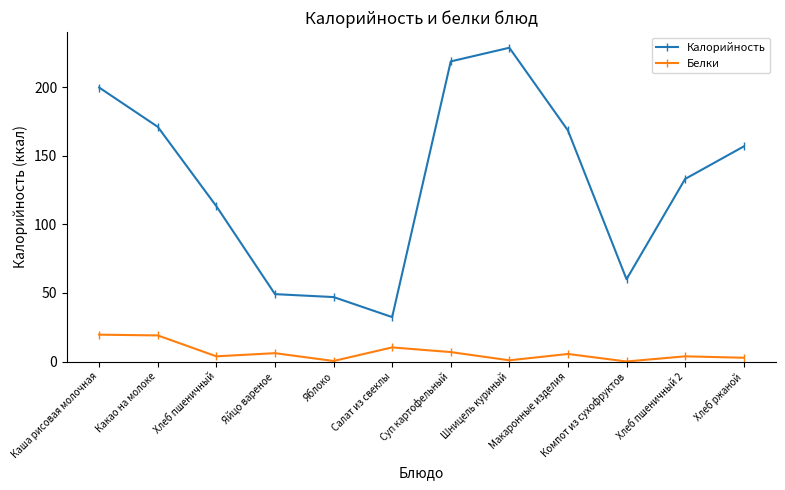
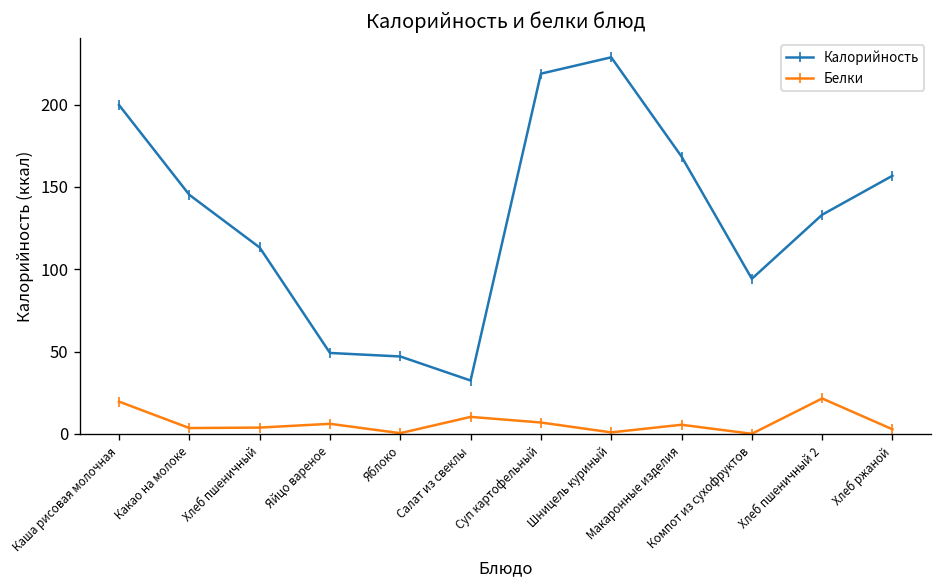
  {
    "Калорийность": {
      "Каша рисовая молочная": 200,
-     "Какао на молоке": 171,
+     "Какао на молоке": 145,
      "Хлеб пшеничный": 113,
      "Яйцо вареное": 49,
      "Яблоко": 47,
      "Салат из свеклы": 32,
      "Суп картофельный": 219,
      "Шницель куриный": 229,
      "Макаронные изделия": 168,
-     "Компот из сухофруктов": 60,
+     "Компот из сухофруктов": 94,
      "Хлеб пшеничный 2": 133,
      "Хлеб ржаной": 157
    },
    "Белки": {
      "Каша рисовая молочная": 20,
-     "Какао на молоке": 19,
+     "Какао на молоке": 4,
      "Хлеб пшеничный": 4,
      "Яйцо вареное": 6,
      "Яблоко": 0,
      "Салат из свеклы": 10,
      "Суп картофельный": 7,
      "Шницель куриный": 1,
      "Макаронные изделия": 6,
      "Компот из сухофруктов": 0,
-     "Хлеб пшеничный 2": 4,
+     "Хлеб пшеничный 2": 22,
      "Хлеб ржаной": 3
    }
  }
